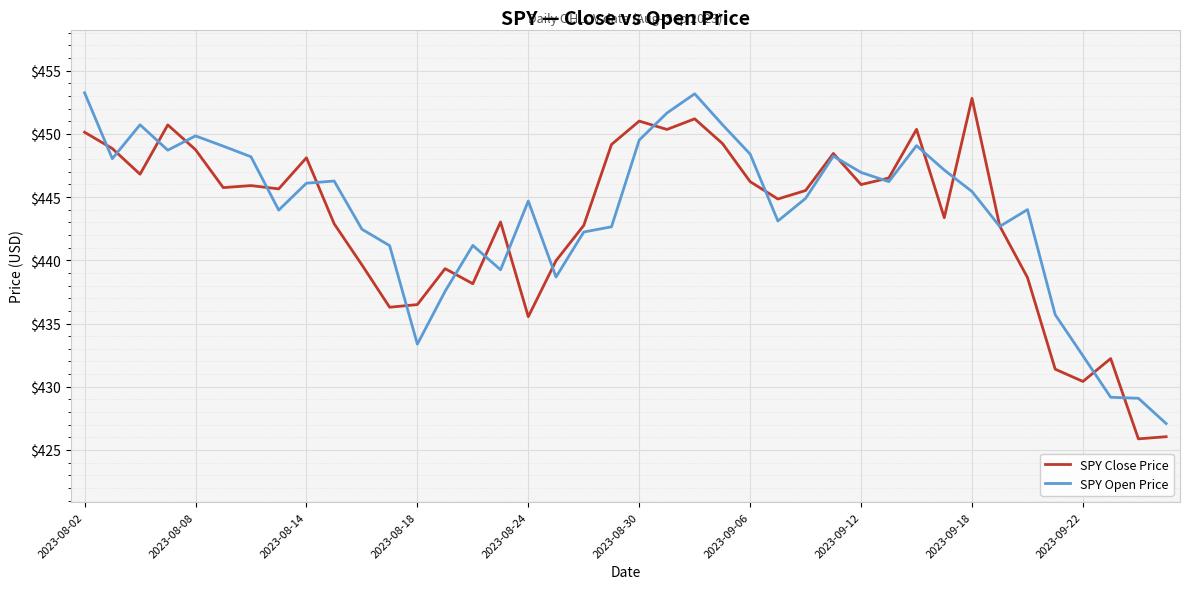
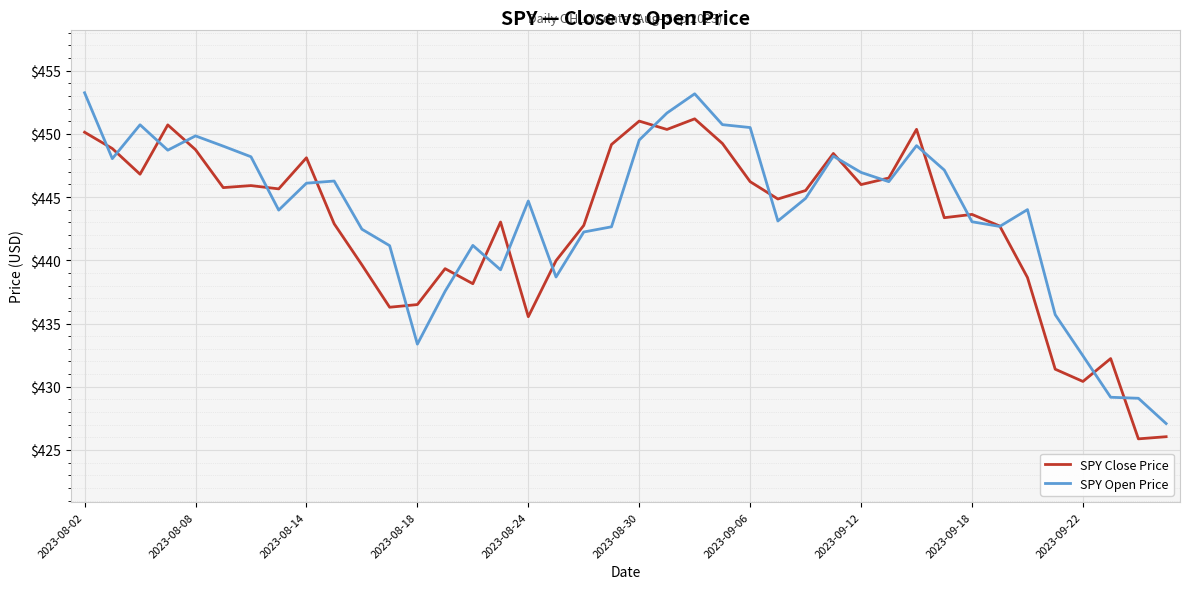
  {
    "SPY Close Price": {
      "2023-08-02": "$450.1",
      "2023-08-08": "$448.8",
      "2023-08-14": "$448.1",
      "2023-08-18": "$436.5",
      "2023-08-24": "$435.5",
      "2023-08-30": "$451.0",
      "2023-09-06": "$446.2",
      "2023-09-12": "$446.0",
-     "2023-09-18": "$452.8",
+     "2023-09-18": "$443.6",
      "2023-09-22": "$430.4"
    },
    "SPY Open Price": {
      "2023-08-02": "$453.3",
      "2023-08-08": "$449.8",
      "2023-08-14": "$446.1",
      "2023-08-18": "$433.4",
      "2023-08-24": "$444.7",
      "2023-08-30": "$449.5",
-     "2023-09-06": "$448.4",
+     "2023-09-06": "$450.5",
      "2023-09-12": "$447.0",
-     "2023-09-18": "$445.4",
+     "2023-09-18": "$443.1",
      "2023-09-22": "$432.5"
    }
  }
